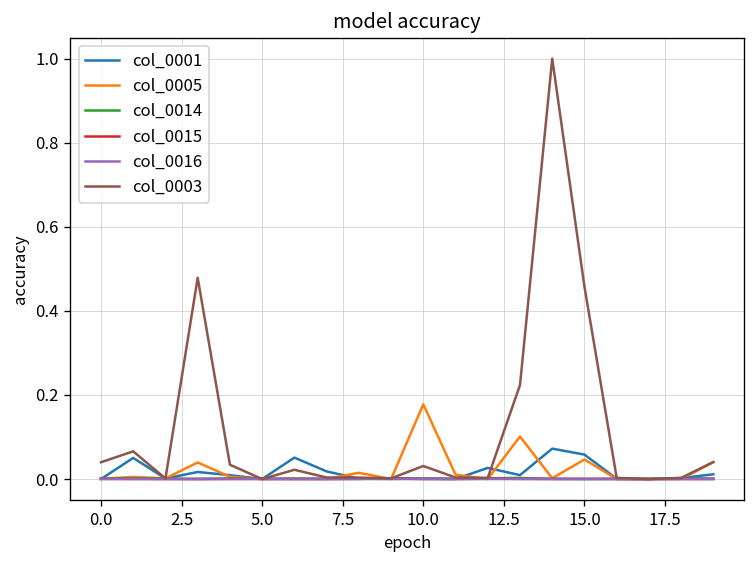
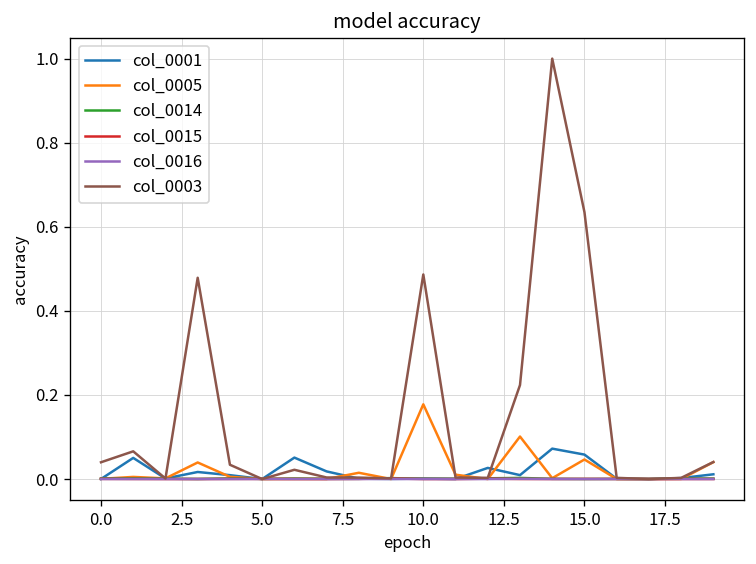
  {
    "col_0001": {
      "15.0": 0.06
    },
    "col_0005": {
      "10.0": 0.18,
      "15.0": 0.05
    },
    "col_0003": {
      "0.0": 0.04,
-     "10.0": 0.03,
-     "15.0": 0.46
+     "10.0": 0.49,
+     "15.0": 0.63
    }
  }
